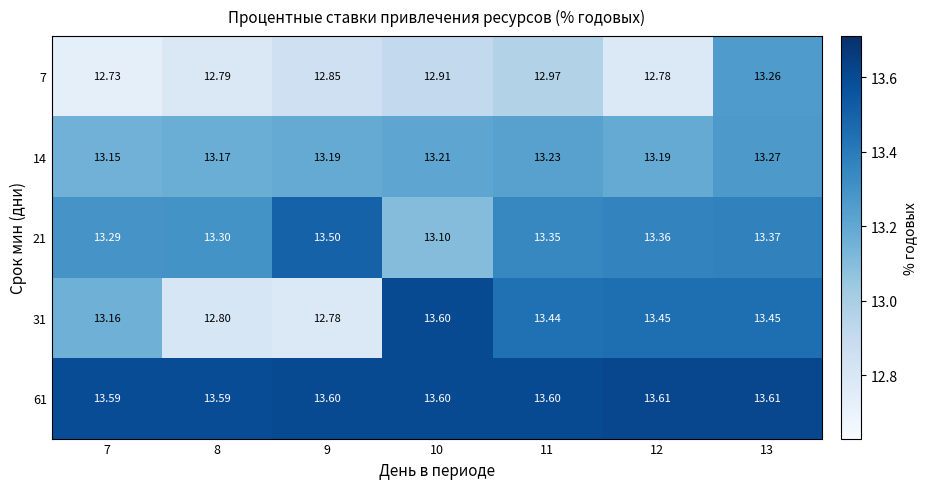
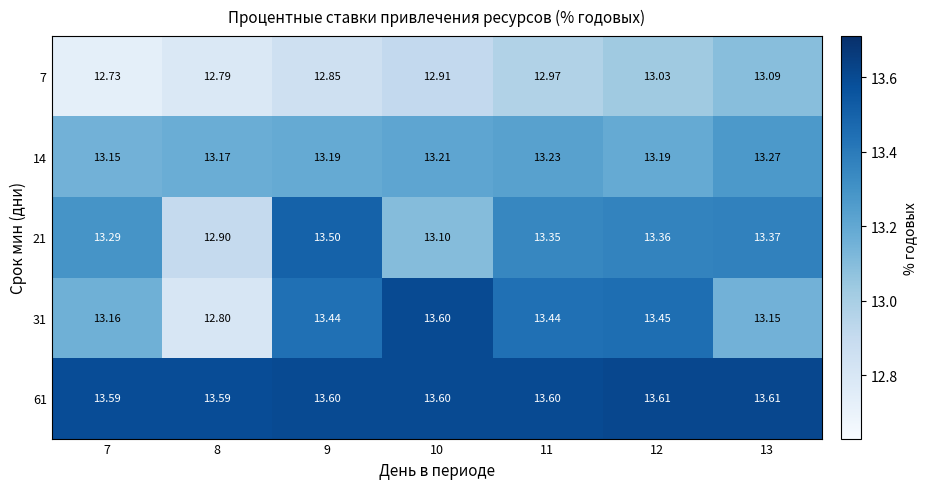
  {
    "7": {
      "7": 12.73,
      "8": 12.79,
      "9": 12.85,
      "10": 12.91,
      "11": 12.97,
-     "12": 12.78,
-     "13": 13.26
+     "12": 13.03,
+     "13": 13.09
    },
    "14": {
      "7": 13.15,
      "8": 13.17,
      "9": 13.19,
      "10": 13.21,
      "11": 13.23,
      "12": 13.19,
      "13": 13.27
    },
    "21": {
      "7": 13.29,
-     "8": 13.30,
+     "8": 12.90,
      "9": 13.50,
      "10": 13.10,
      "11": 13.35,
      "12": 13.36,
      "13": 13.37
    },
    "31": {
      "7": 13.16,
      "8": 12.80,
-     "9": 12.78,
+     "9": 13.44,
      "10": 13.60,
      "11": 13.44,
      "12": 13.45,
-     "13": 13.45
+     "13": 13.15
    },
    "61": {
      "7": 13.59,
      "8": 13.59,
      "9": 13.60,
      "10": 13.60,
      "11": 13.60,
      "12": 13.61,
      "13": 13.61
    }
  }
